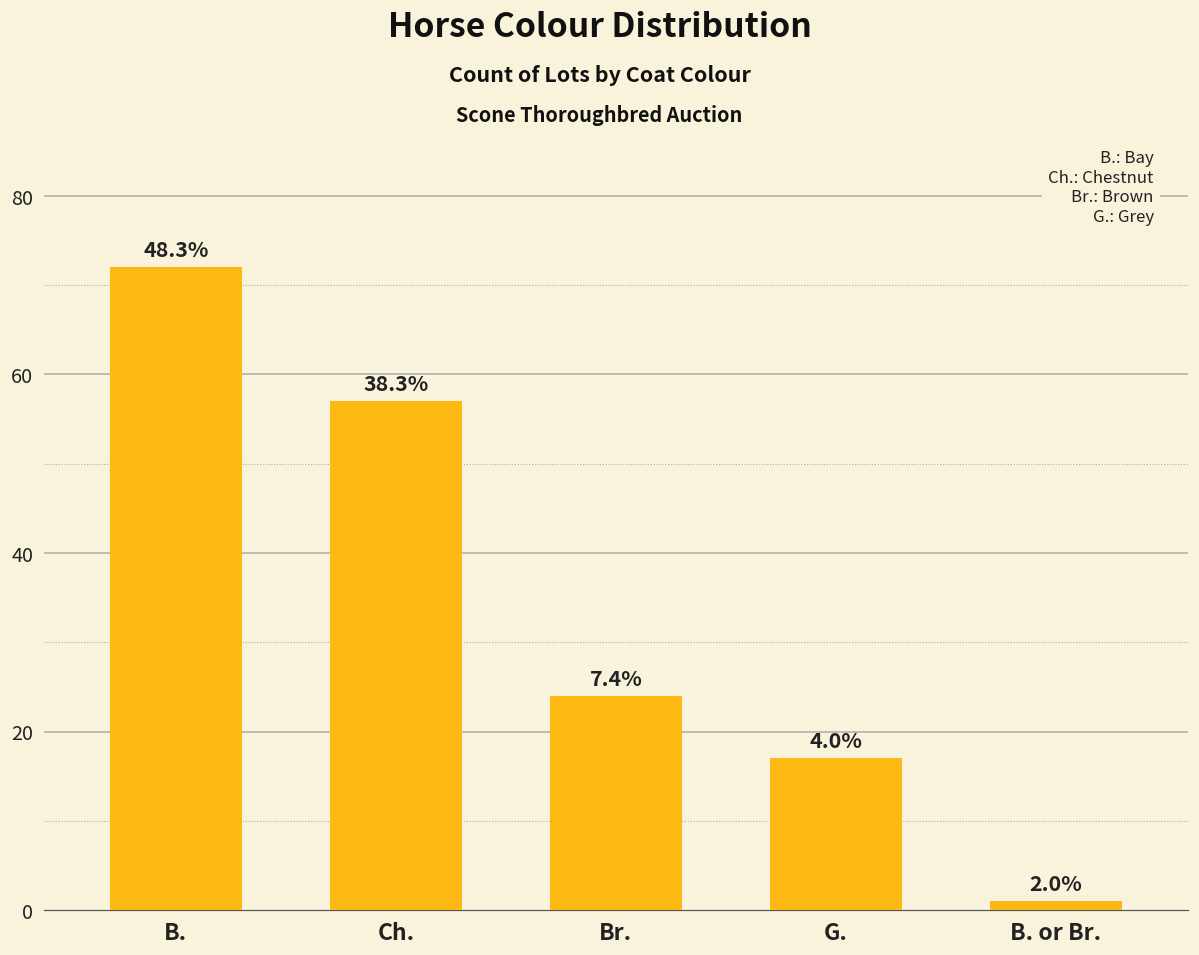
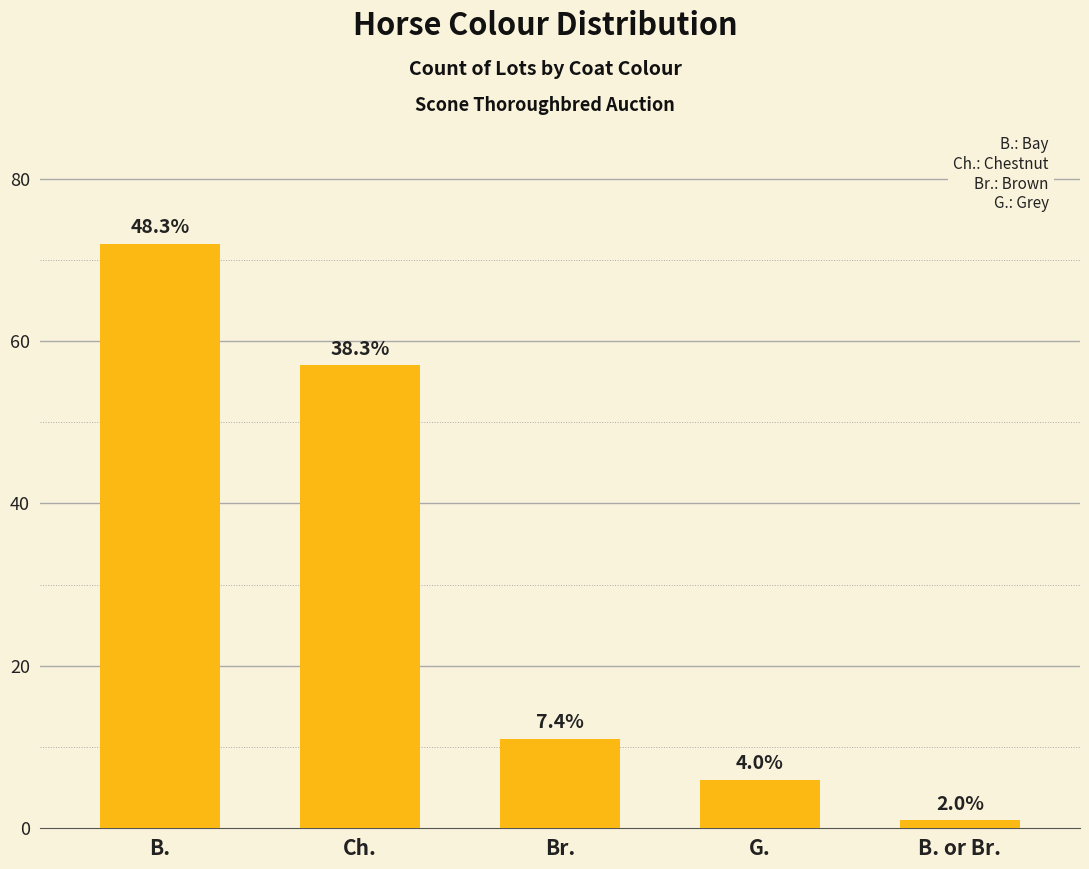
  {
-   "Br.": 24,
-   "G.": 17
+   "Br.": 11,
+   "G.": 6
  }
